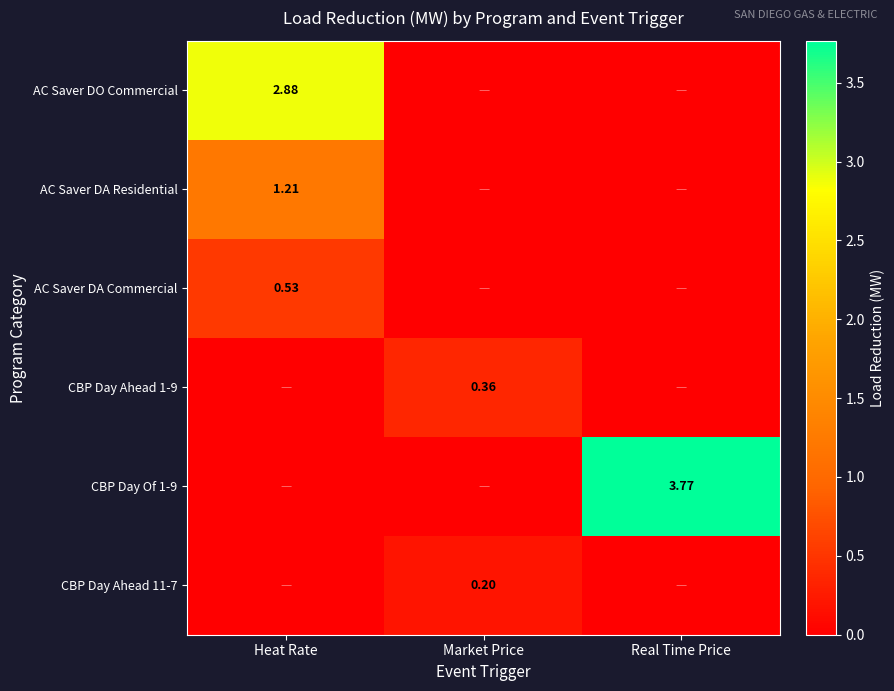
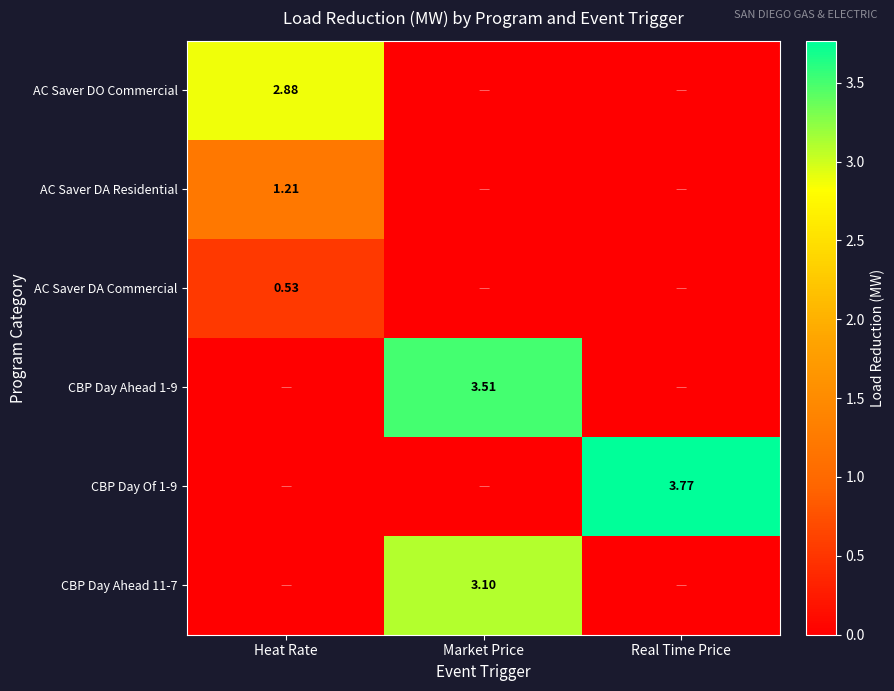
  {
    "AC Saver DO Commercial": {
      "Heat Rate": 2.88
    },
    "AC Saver DA Residential": {
      "Heat Rate": 1.21
    },
    "AC Saver DA Commercial": {
      "Heat Rate": 0.53
    },
    "CBP Day Ahead 1-9": {
-     "Market Price": 0.36
+     "Market Price": 3.51
    },
    "CBP Day Of 1-9": {
      "Real Time Price": 3.77
    },
    "CBP Day Ahead 11-7": {
-     "Market Price": 0.20
+     "Market Price": 3.10
    }
  }
